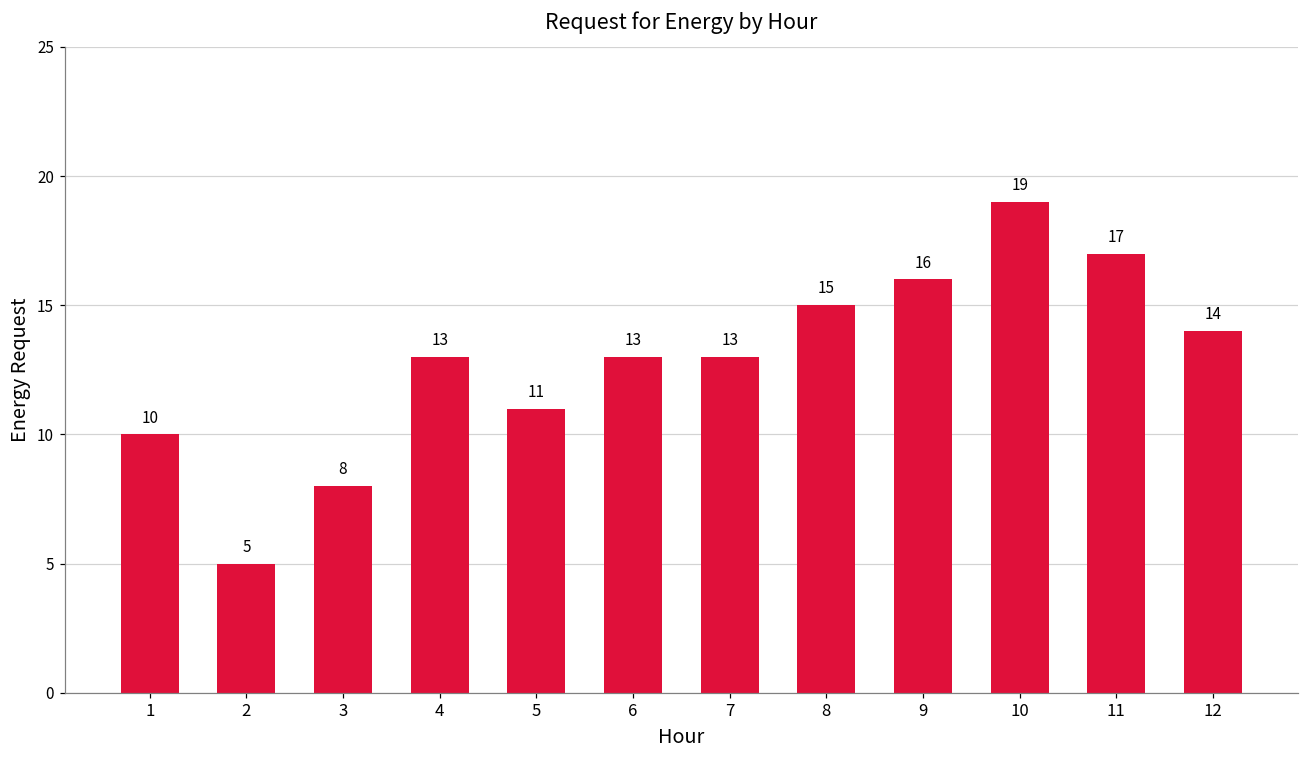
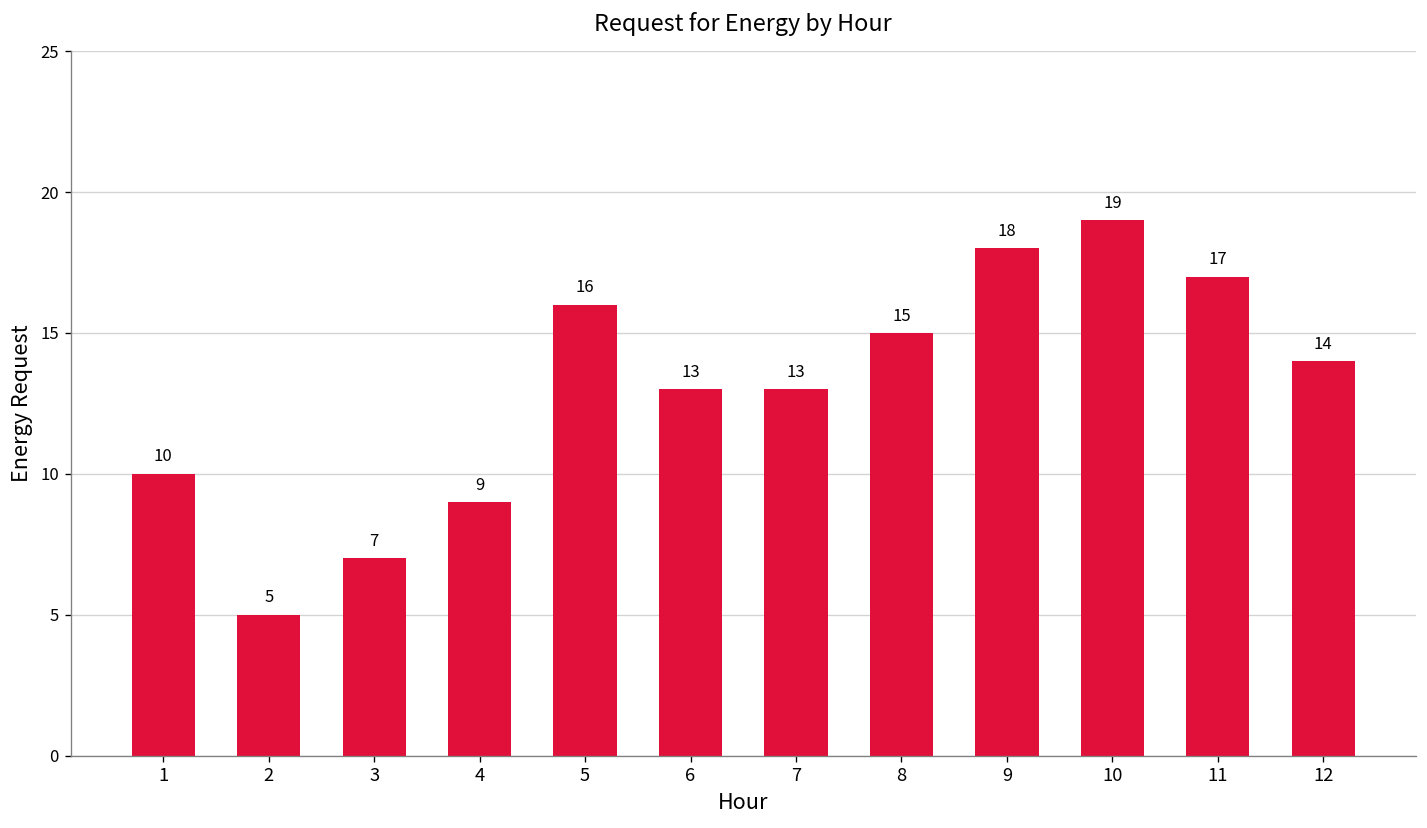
  {
    "1": 10,
    "2": 5,
-   "3": 8,
-   "4": 13,
-   "5": 11,
+   "3": 7,
+   "4": 9,
+   "5": 16,
    "6": 13,
    "7": 13,
    "8": 15,
-   "9": 16,
+   "9": 18,
    "10": 19,
    "11": 17,
    "12": 14
  }
